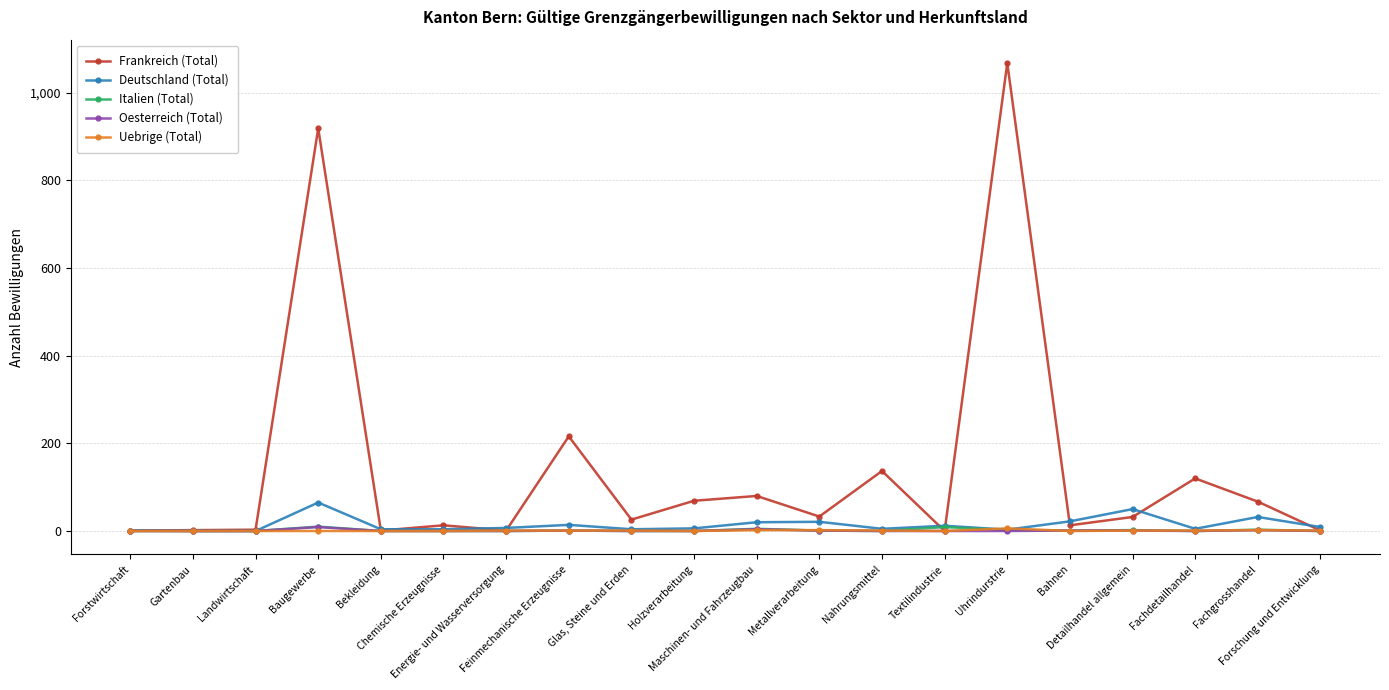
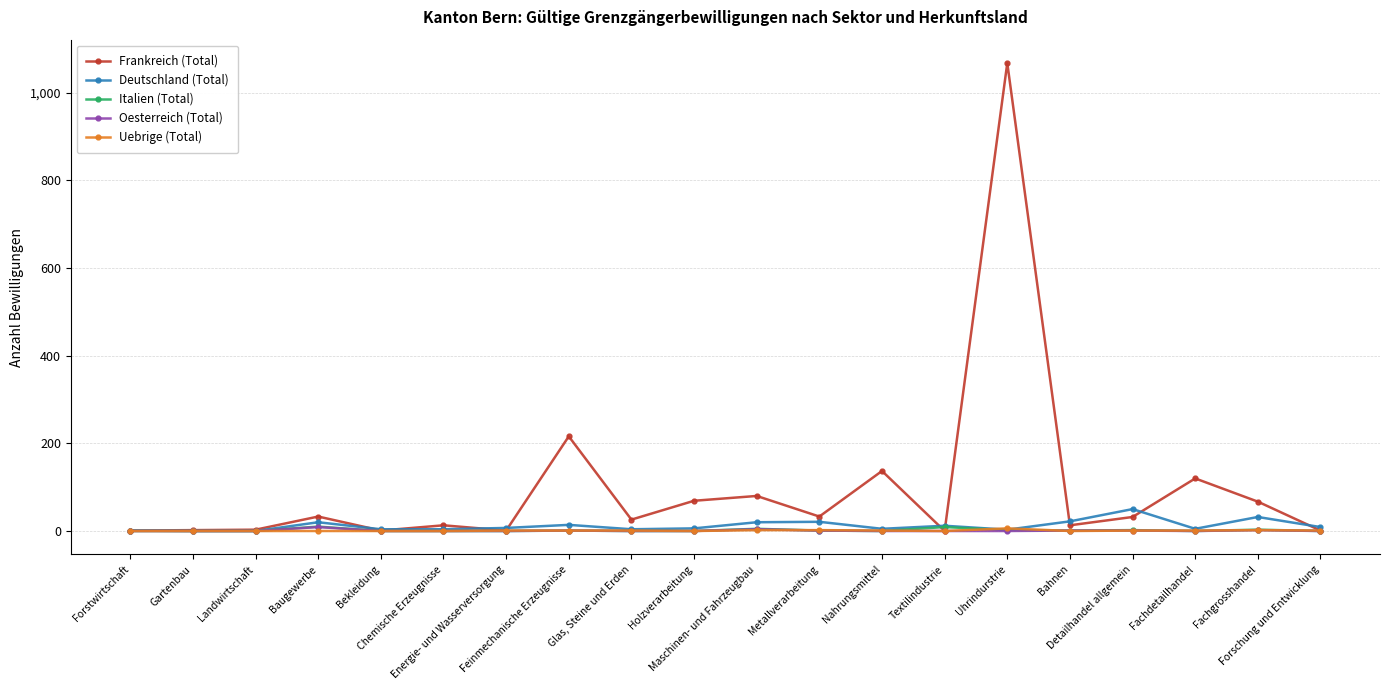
  {
    "Frankreich (Total)": {
-     "Baugewerbe": "920",
+     "Baugewerbe": "30",
      "Chemische Erzeugnisse": "10",
      "Feinmechanische Erzeugnisse": "220",
      "Glas, Steine und Erden": "30",
      "Holzverarbeitung": "70",
      "Maschinen- und Fahrzeugbau": "80",
      "Metallverarbeitung": "30",
      "Nahrungsmittel": "140",
      "Uhrindurstrie": "1,070",
      "Bahnen": "10",
      "Detailhandel allgemein": "30",
      "Fachdetailhandel": "120",
      "Fachgrosshandel": "70"
    },
    "Deutschland (Total)": {
-     "Baugewerbe": "70",
+     "Baugewerbe": "20",
      "Energie- und Wasserversorgung": "10",
      "Feinmechanische Erzeugnisse": "10",
      "Holzverarbeitung": "10",
      "Maschinen- und Fahrzeugbau": "20",
      "Metallverarbeitung": "20",
      "Bahnen": "20",
      "Detailhandel allgemein": "50",
      "Fachgrosshandel": "30",
      "Forschung und Entwicklung": "10"
    },
    "Uebrige (Total)": {
      "Baugewerbe": "0"
    }
  }
